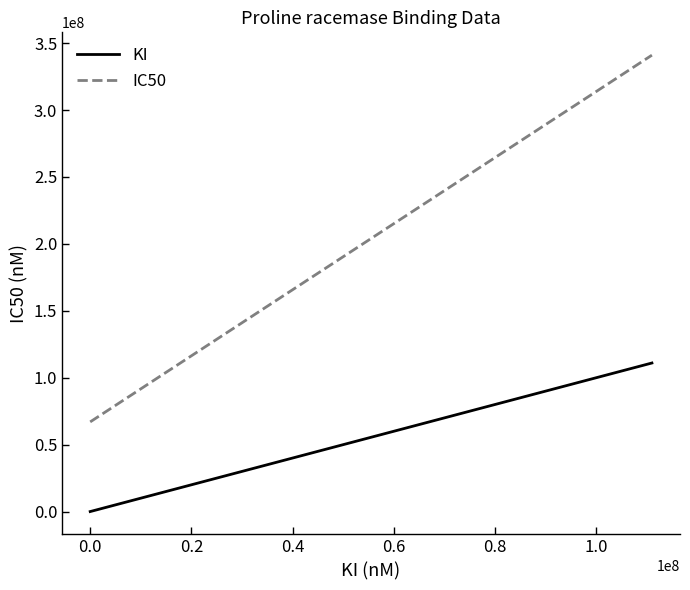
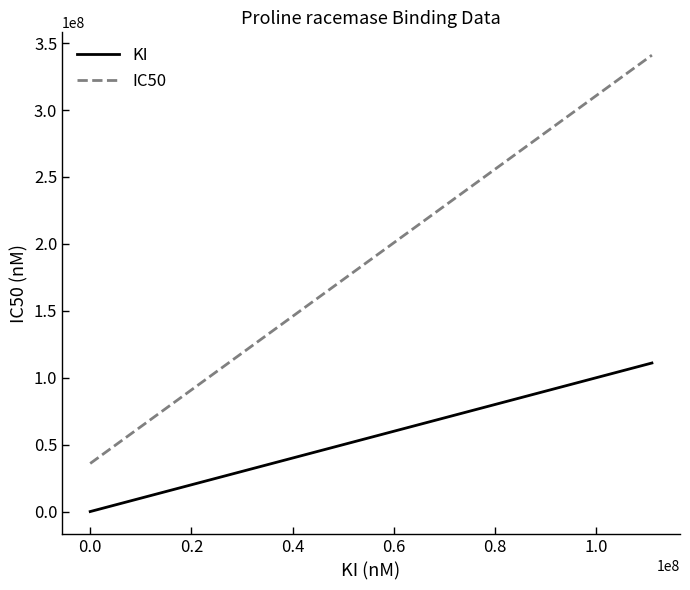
  {
    "KI": {
      "0.0": 0
    },
    "IC50": {
-     "0.0": 67000000
+     "0.0": 36000000
    }
  }
